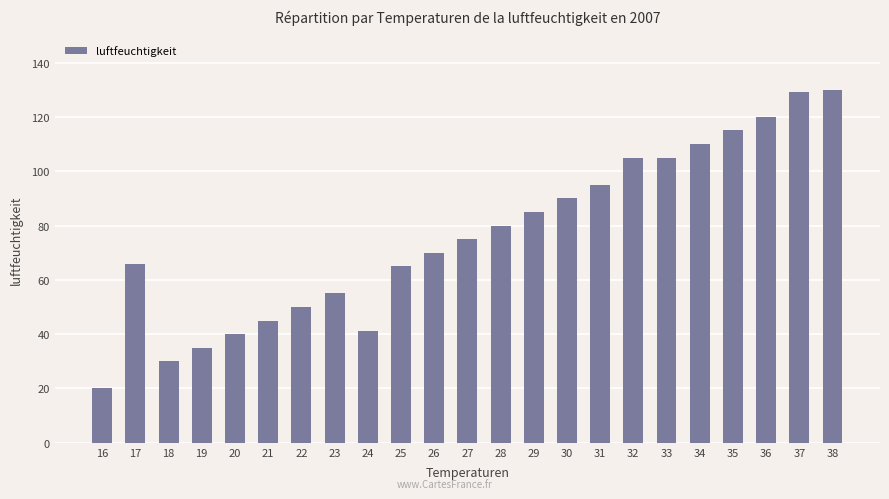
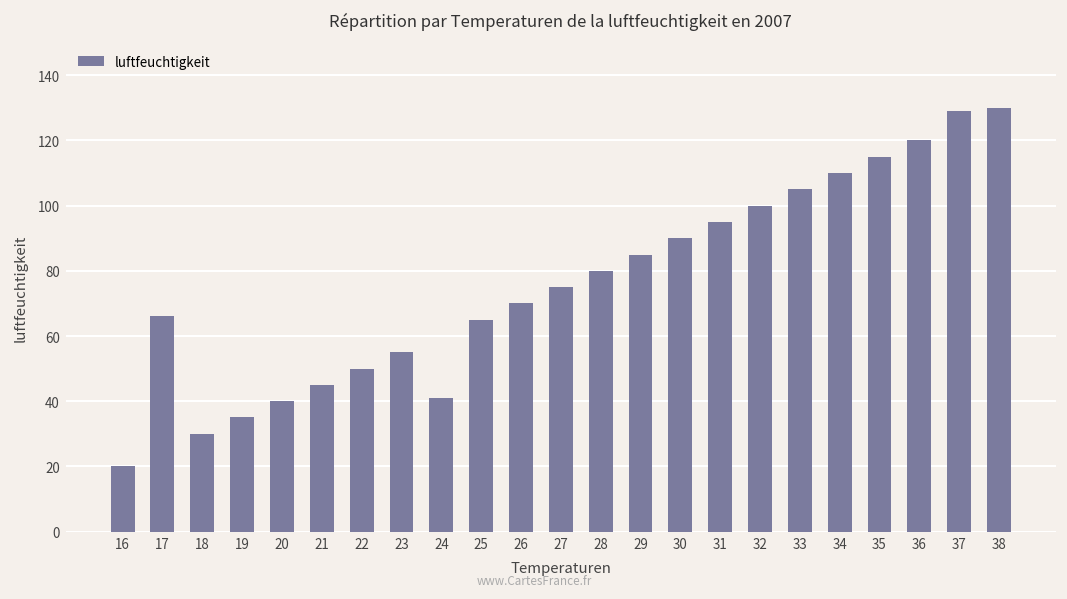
  {
    "16": 20,
    "17": 66,
    "18": 30,
    "19": 35,
    "20": 40,
    "21": 45,
    "22": 50,
    "23": 55,
    "24": 41,
    "25": 65,
    "26": 70,
    "27": 75,
    "28": 80,
    "29": 85,
    "30": 90,
    "31": 95,
-   "32": 105,
+   "32": 100,
    "33": 105,
    "34": 110,
    "35": 115,
    "36": 120,
    "37": 129,
    "38": 130
  }
